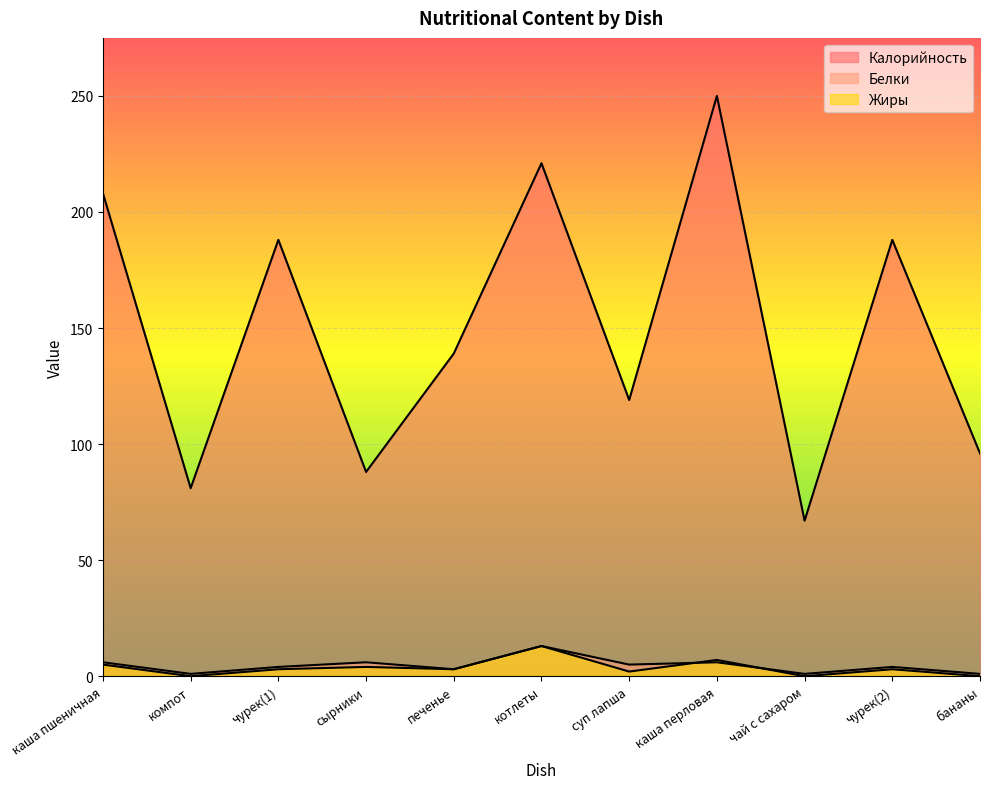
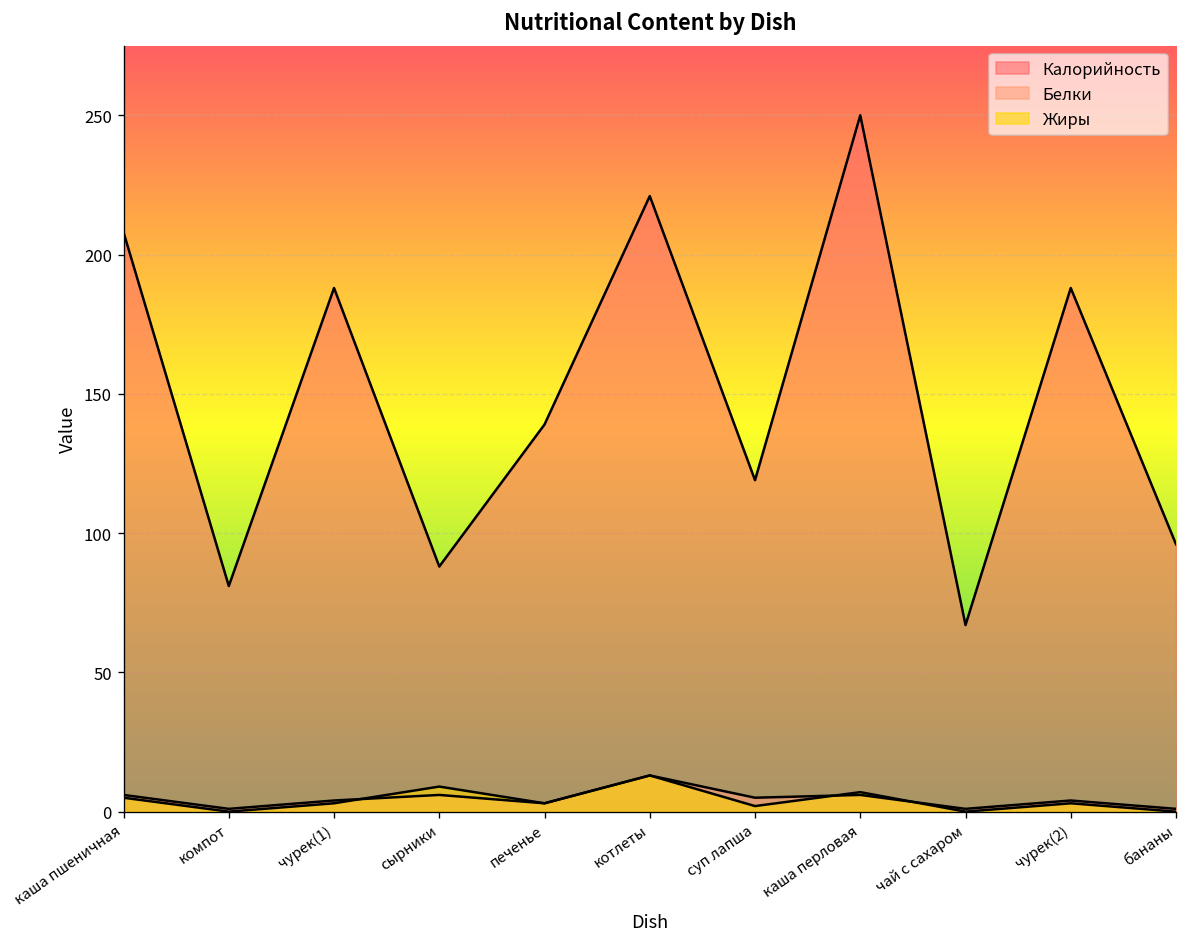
  {
    "Жиры": {
-     "сырники": 4,
+     "сырники": 9,
      "суп лапша": 2
    }
  }
